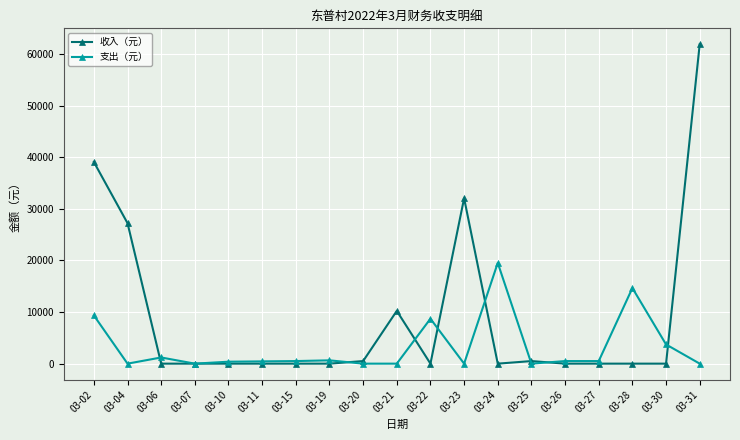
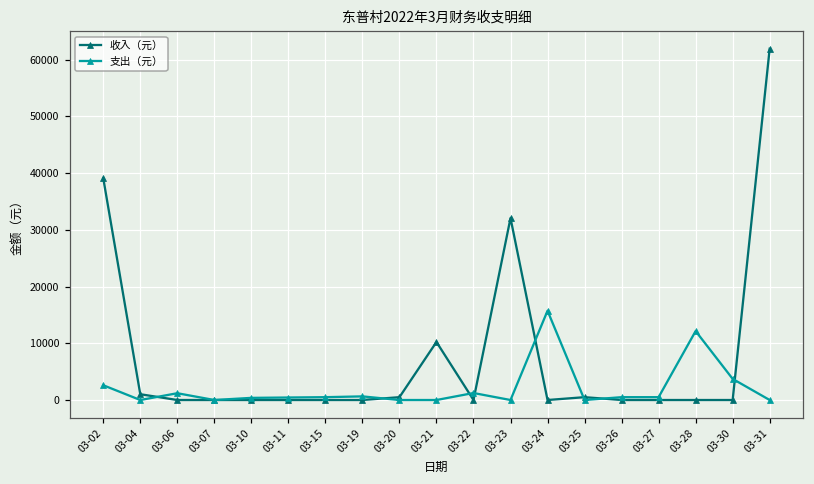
  {
    "收入（元）": {
      "03-02": 39000,
-     "03-04": 27000,
+     "03-04": 1000,
      "03-06": 0,
      "03-19": 0,
      "03-21": 10000,
      "03-22": 0,
      "03-23": 32000,
      "03-24": 0,
      "03-28": 0,
      "03-30": 0,
      "03-31": 62000
    },
    "支出（元）": {
-     "03-02": 9000,
+     "03-02": 3000,
      "03-04": 0,
      "03-06": 1000,
      "03-19": 1000,
      "03-21": 0,
-     "03-22": 9000,
+     "03-22": 1000,
      "03-23": 0,
-     "03-24": 20000,
-     "03-28": 15000,
+     "03-24": 16000,
+     "03-28": 12000,
      "03-30": 4000,
      "03-31": 0
    }
  }
